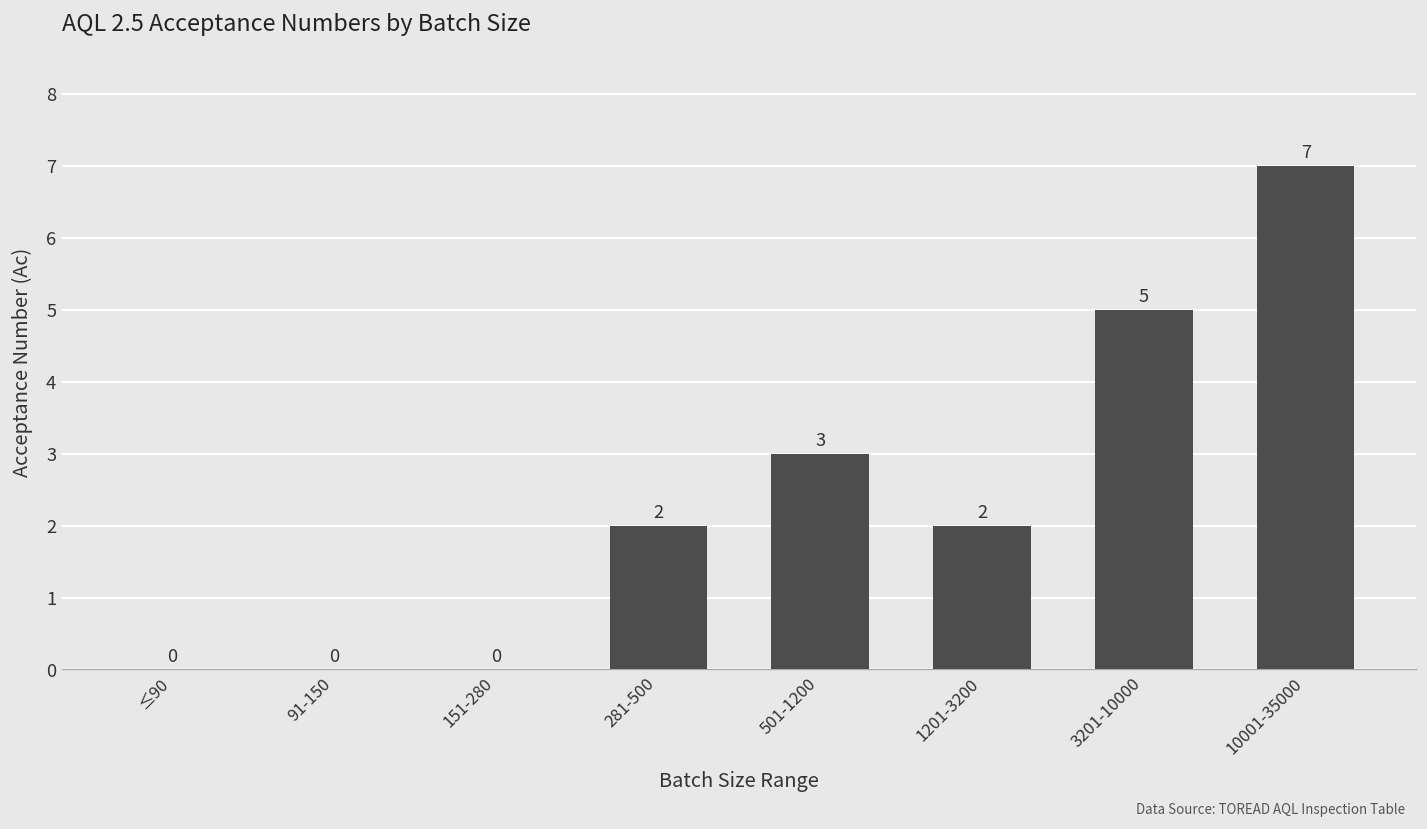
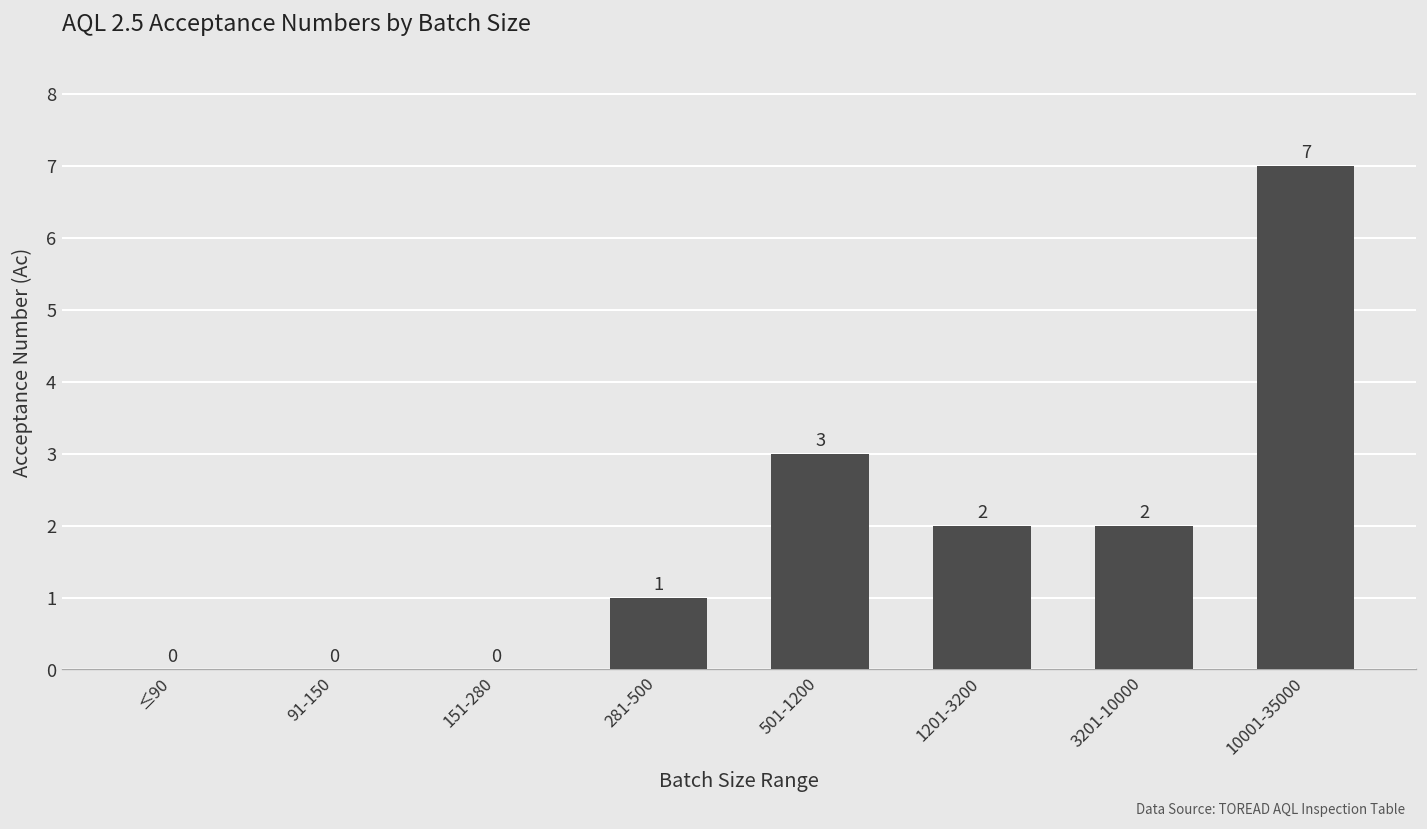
  {
    "≤90": 0,
    "91-150": 0,
    "151-280": 0,
-   "281-500": 2,
+   "281-500": 1,
    "501-1200": 3,
    "1201-3200": 2,
-   "3201-10000": 5,
+   "3201-10000": 2,
    "10001-35000": 7
  }
